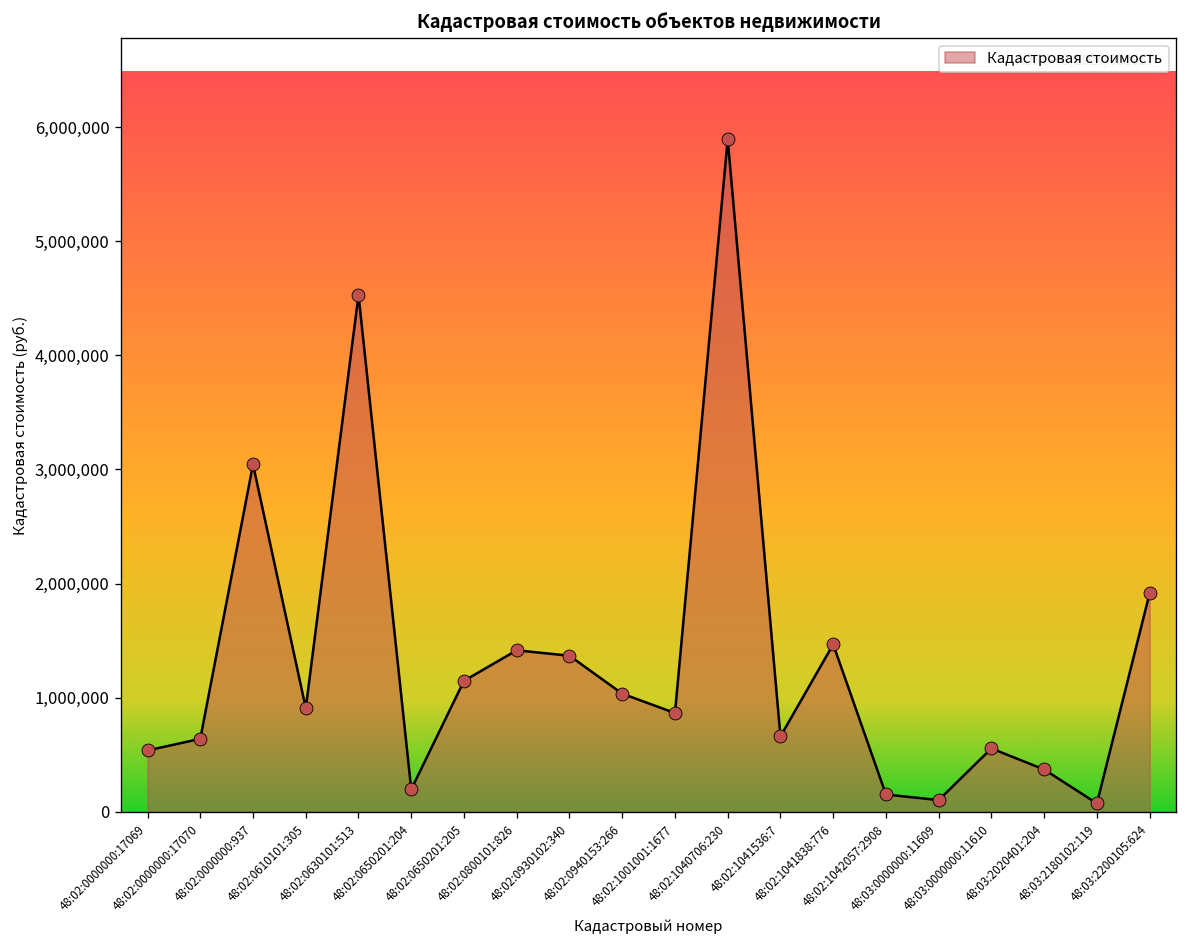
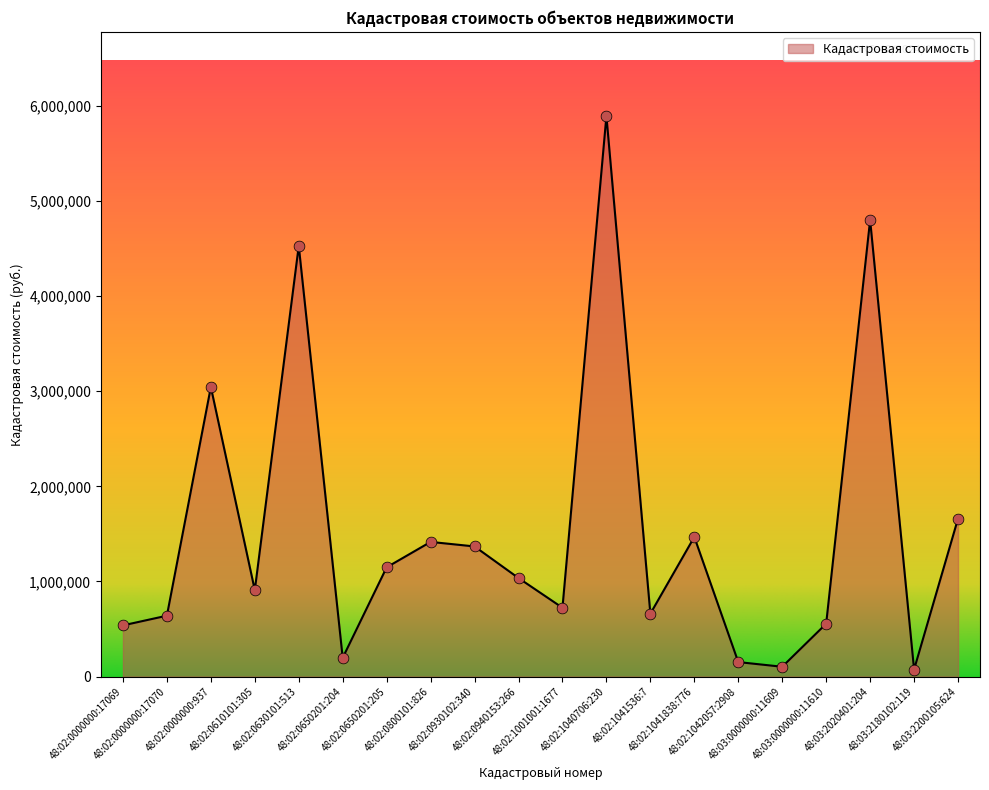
  {
    "48:02:0000000:17069": "500,000",
    "48:02:0000000:17070": "600,000",
    "48:02:0000000:937": "3,000,000",
    "48:02:0610101:305": "900,000",
    "48:02:0630101:513": "4,500,000",
    "48:02:0650201:204": "200,000",
    "48:02:0650201:205": "1,100,000",
    "48:02:0800101:826": "1,400,000",
    "48:02:0930102:340": "1,400,000",
    "48:02:0940153:266": "1,000,000",
-   "48:02:1001001:1677": "900,000",
+   "48:02:1001001:1677": "700,000",
    "48:02:1040706:230": "5,900,000",
    "48:02:1041536:7": "700,000",
    "48:02:1041838:776": "1,500,000",
    "48:02:1042057:2908": "200,000",
    "48:03:0000000:11609": "100,000",
    "48:03:0000000:11610": "600,000",
-   "48:03:2020401:204": "400,000",
+   "48:03:2020401:204": "4,800,000",
    "48:03:2180102:119": "100,000",
-   "48:03:2200105:624": "1,900,000"
+   "48:03:2200105:624": "1,700,000"
  }
